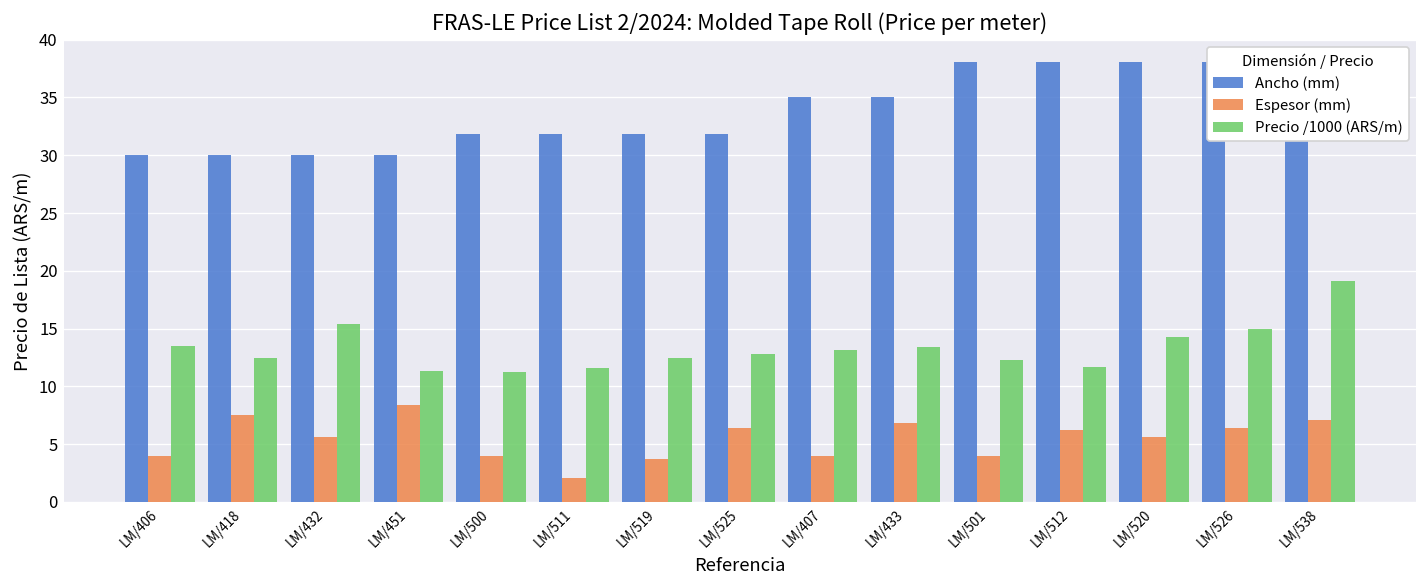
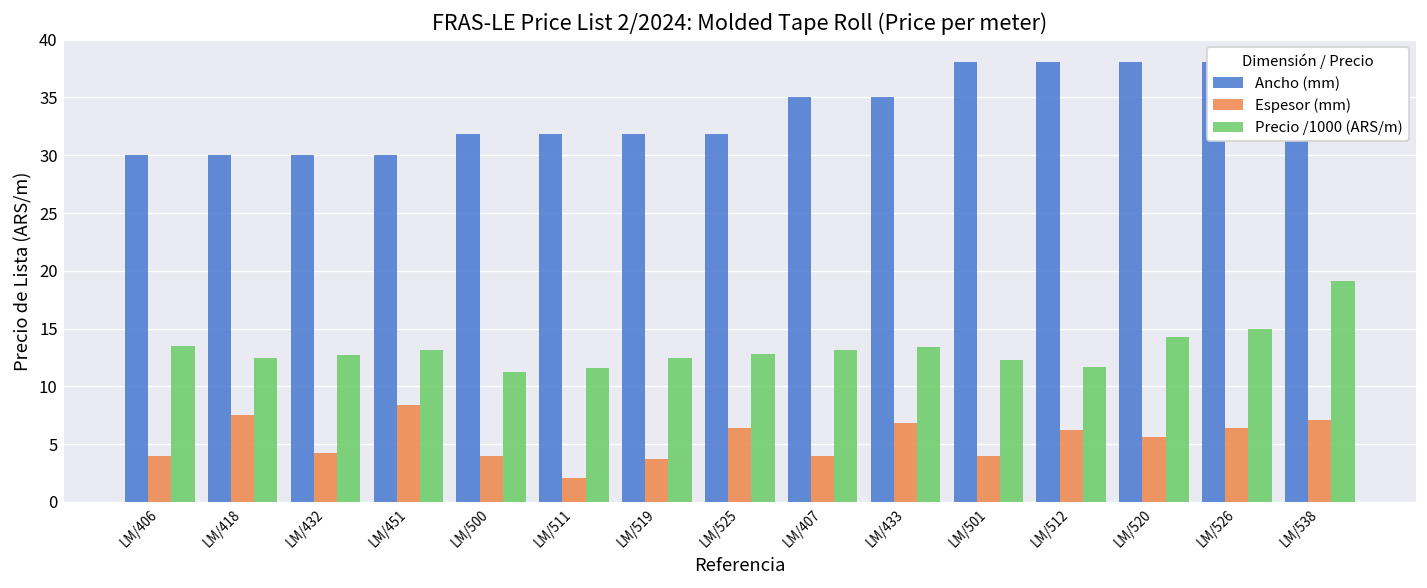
  {
    "Ancho (mm)": {
      "LM/406": 30,
      "LM/418": 30,
      "LM/432": 30,
      "LM/451": 30,
      "LM/500": 32,
      "LM/511": 32,
      "LM/519": 32,
      "LM/525": 32,
      "LM/407": 35,
      "LM/433": 35,
      "LM/501": 38,
      "LM/512": 38,
      "LM/520": 38
    },
    "Espesor (mm)": {
      "LM/406": 4,
      "LM/418": 8,
-     "LM/432": 6,
+     "LM/432": 4,
      "LM/451": 8,
      "LM/500": 4,
      "LM/511": 2,
      "LM/519": 4,
      "LM/525": 6,
      "LM/407": 4,
      "LM/433": 7,
      "LM/501": 4,
      "LM/512": 6,
      "LM/520": 6,
      "LM/526": 6,
      "LM/538": 7
    },
    "Precio /1000 (ARS/m)": {
      "LM/406": 13,
      "LM/418": 12,
-     "LM/432": 15,
-     "LM/451": 11,
+     "LM/432": 13,
+     "LM/451": 13,
      "LM/500": 11,
      "LM/511": 12,
      "LM/519": 12,
      "LM/525": 13,
      "LM/407": 13,
      "LM/433": 13,
      "LM/501": 12,
      "LM/512": 12,
      "LM/520": 14,
      "LM/526": 15,
      "LM/538": 19
    }
  }
